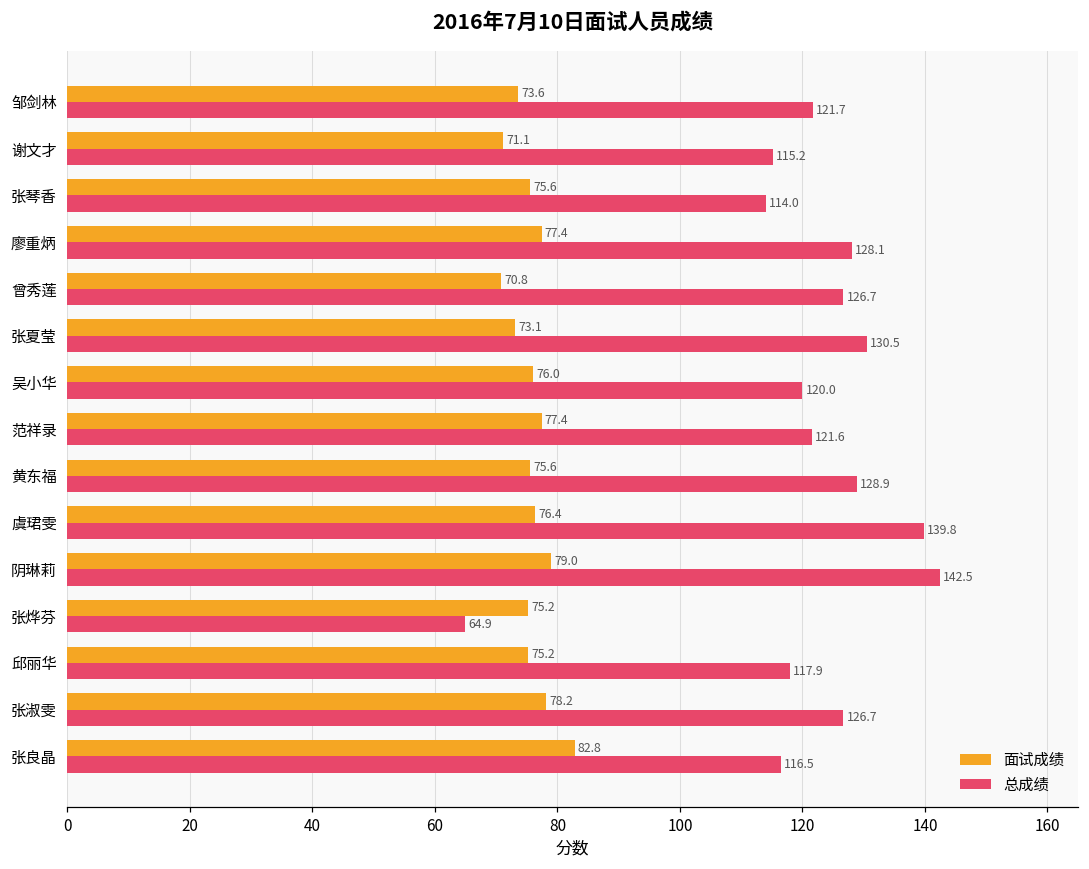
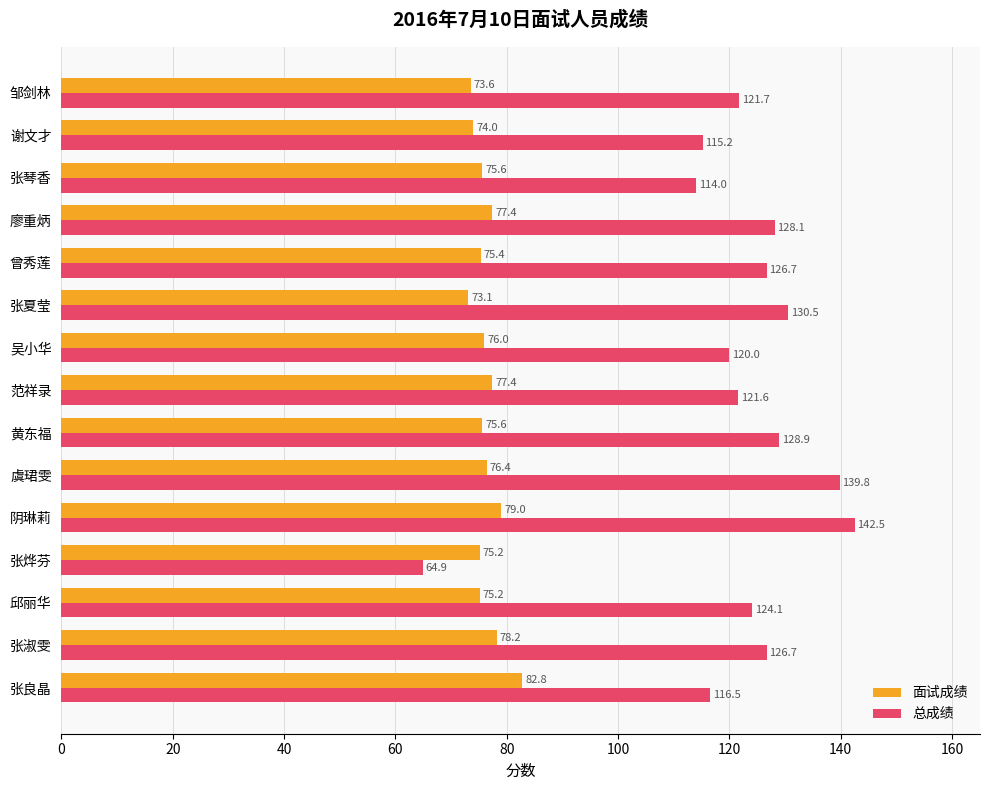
  {
    "面试成绩": {
      "邹剑林": 73.6,
-     "谢文才": 71.1,
+     "谢文才": 74.0,
      "张琴香": 75.6,
      "廖重炳": 77.4,
-     "曾秀莲": 70.8,
+     "曾秀莲": 75.4,
      "张夏莹": 73.1,
      "吴小华": 76.0,
      "范祥录": 77.4,
      "黄东福": 75.6,
      "虞珺雯": 76.4,
      "阴琳莉": 79.0,
      "张烨芬": 75.2,
      "邱丽华": 75.2,
      "张淑雯": 78.2,
      "张良晶": 82.8
    },
    "总成绩": {
      "邹剑林": 121.7,
      "谢文才": 115.2,
      "张琴香": 114.0,
      "廖重炳": 128.1,
      "曾秀莲": 126.7,
      "张夏莹": 130.5,
      "吴小华": 120.0,
      "范祥录": 121.6,
      "黄东福": 128.9,
      "虞珺雯": 139.8,
      "阴琳莉": 142.5,
      "张烨芬": 64.9,
-     "邱丽华": 117.9,
+     "邱丽华": 124.1,
      "张淑雯": 126.7,
      "张良晶": 116.5
    }
  }
